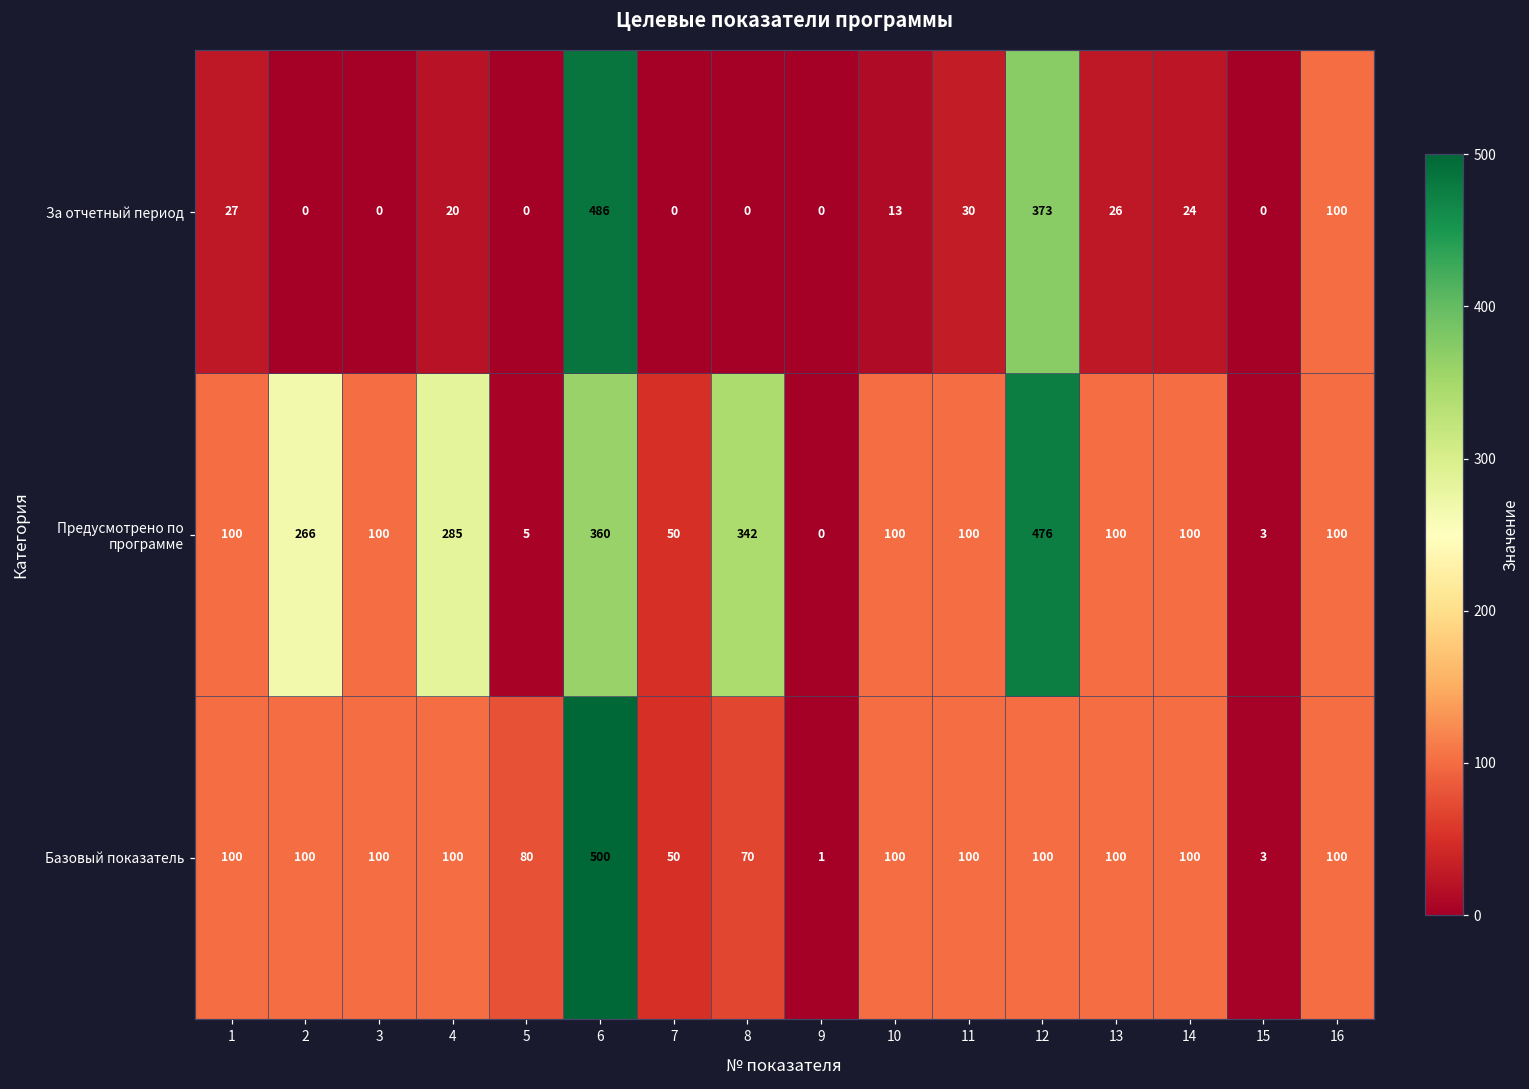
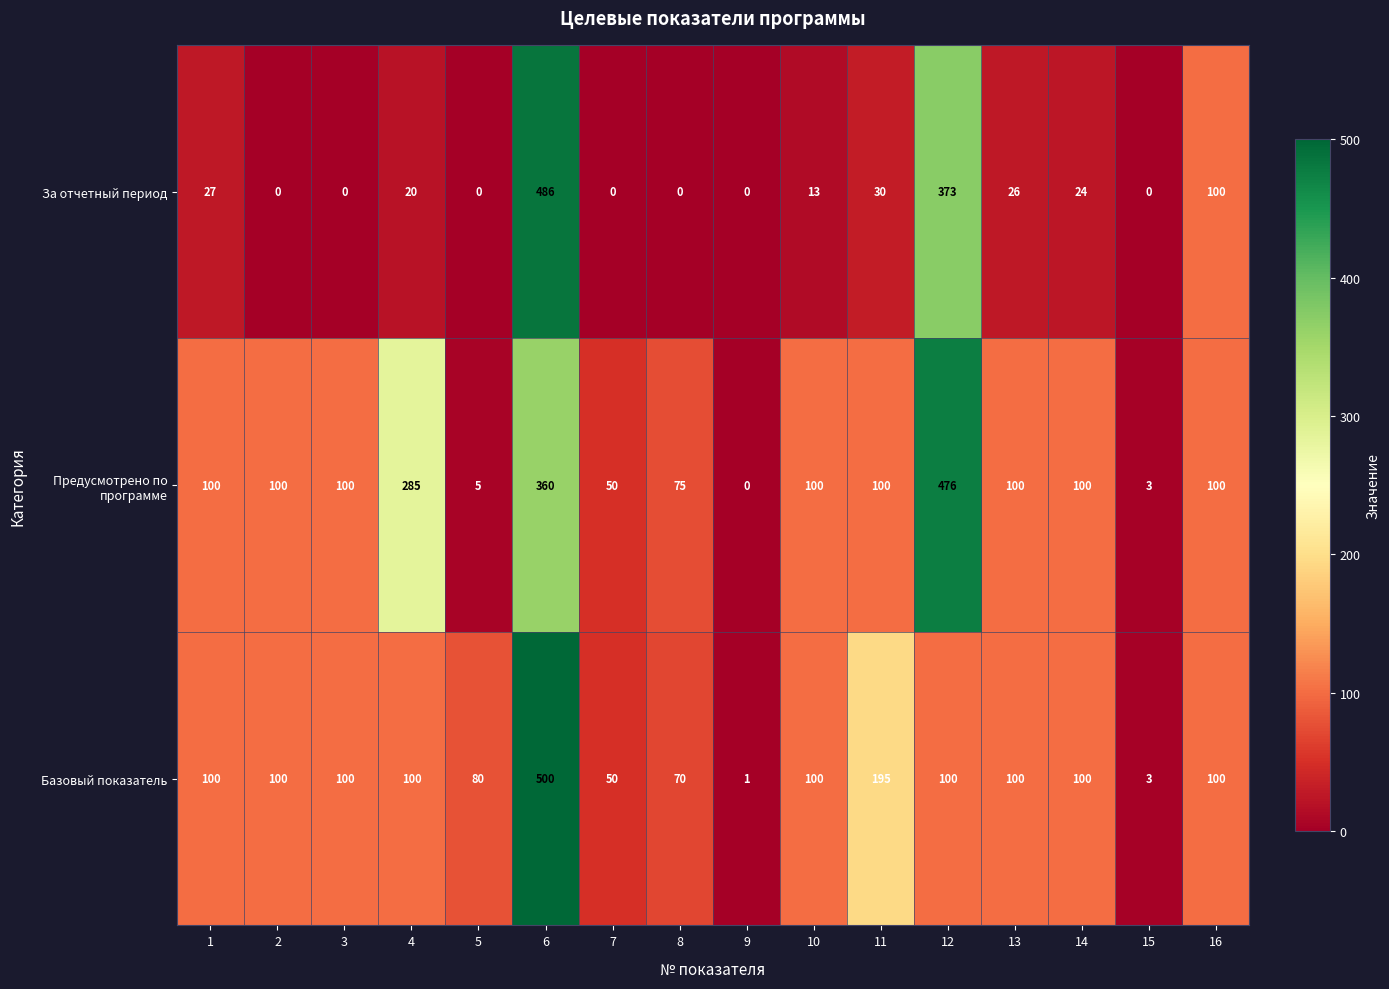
  {
    "За отчетный период": {
      "1": 27,
      "2": 0,
      "3": 0,
      "4": 20,
      "5": 0,
      "6": 486,
      "7": 0,
      "8": 0,
      "9": 0,
      "10": 13,
      "11": 30,
      "12": 373,
      "13": 26,
      "14": 24,
      "15": 0,
      "16": 100
    },
    "Предусмотрено по программе": {
      "1": 100,
-     "2": 266,
+     "2": 100,
      "3": 100,
      "4": 285,
      "5": 5,
      "6": 360,
      "7": 50,
-     "8": 342,
+     "8": 75,
      "9": 0,
      "10": 100,
      "11": 100,
      "12": 476,
      "13": 100,
      "14": 100,
      "15": 3,
      "16": 100
    },
    "Базовый показатель": {
      "1": 100,
      "2": 100,
      "3": 100,
      "4": 100,
      "5": 80,
      "6": 500,
      "7": 50,
      "8": 70,
      "9": 1,
      "10": 100,
-     "11": 100,
+     "11": 195,
      "12": 100,
      "13": 100,
      "14": 100,
      "15": 3,
      "16": 100
    }
  }
